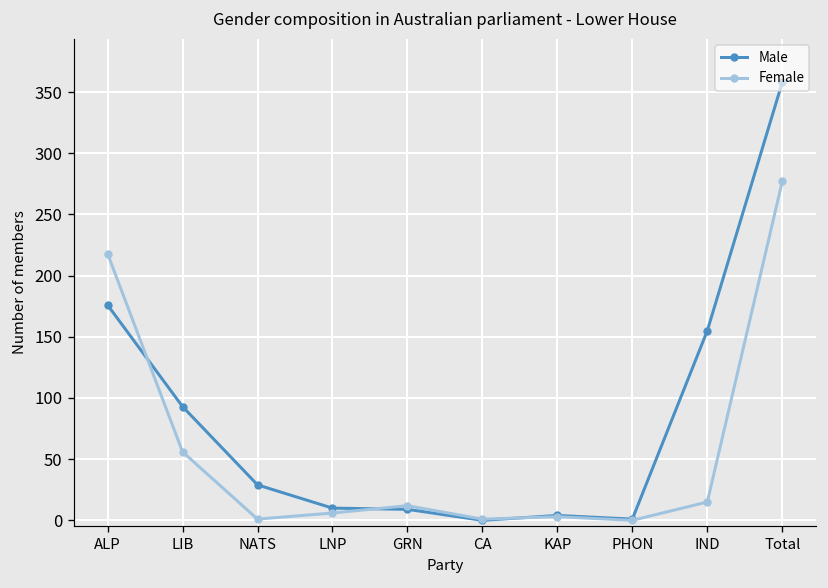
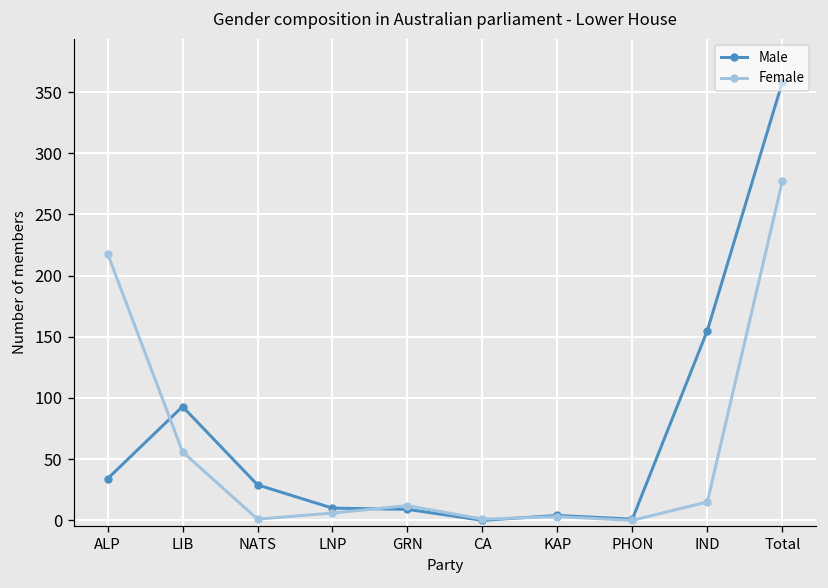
  {
    "Male": {
-     "ALP": 176,
+     "ALP": 34,
      "LIB": 93,
      "NATS": 29,
      "LNP": 10,
      "GRN": 9,
      "IND": 155
    },
    "Female": {
      "ALP": 218,
      "LIB": 56,
      "NATS": 1,
      "LNP": 6,
      "GRN": 12,
      "IND": 15,
      "Total": 277
    }
  }
